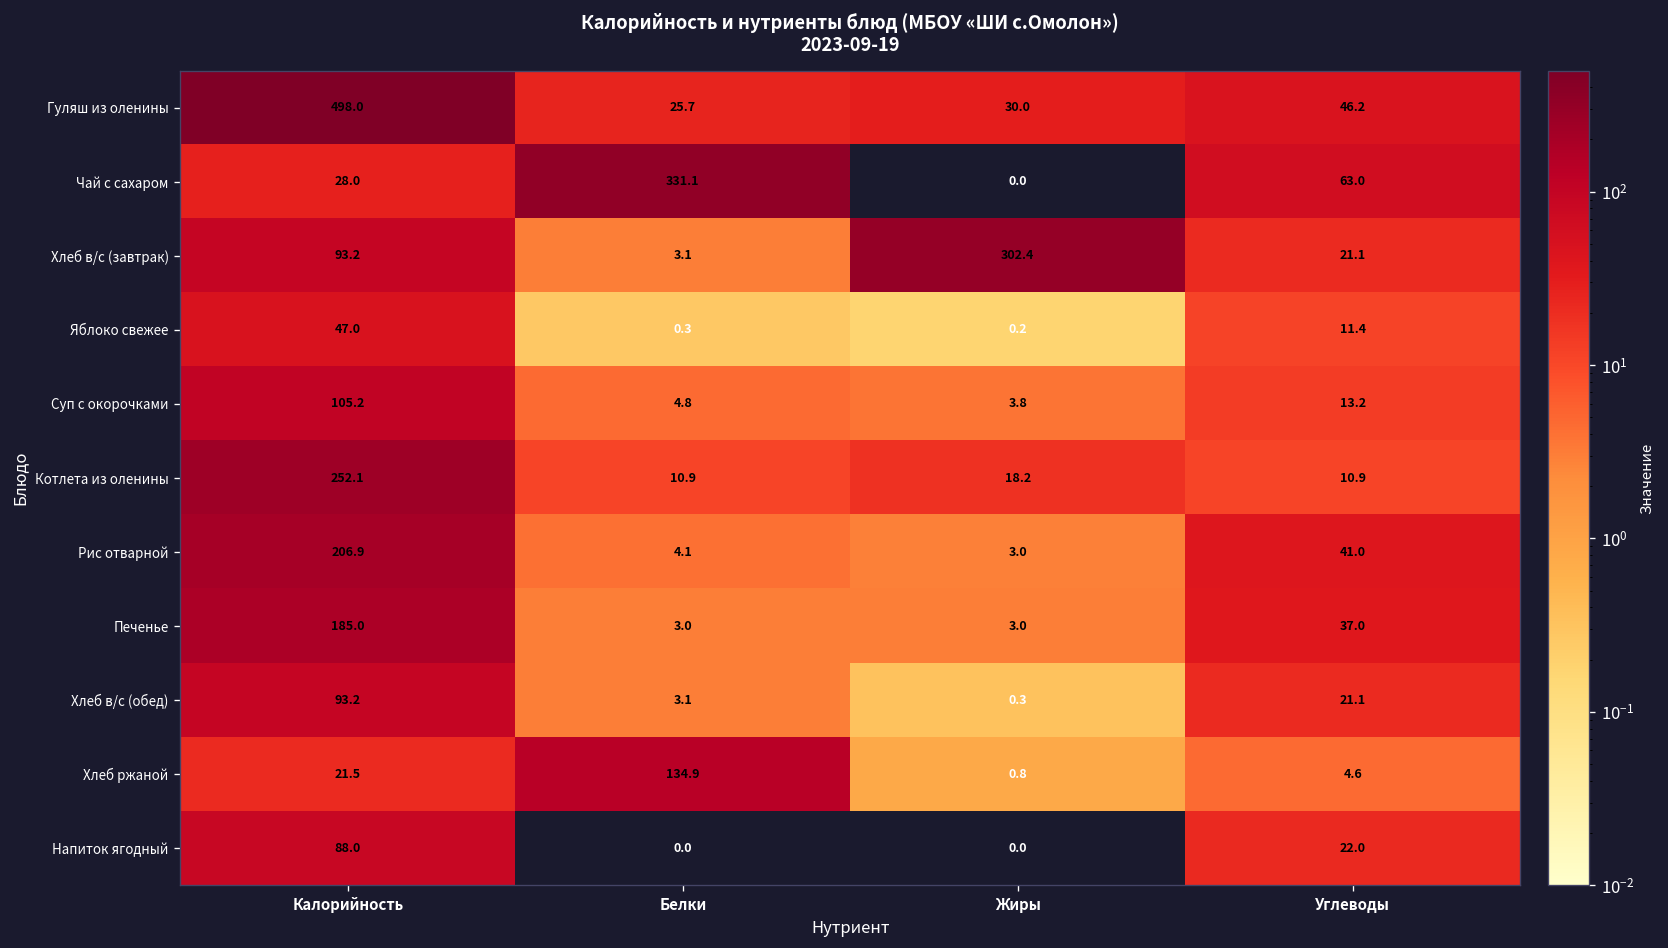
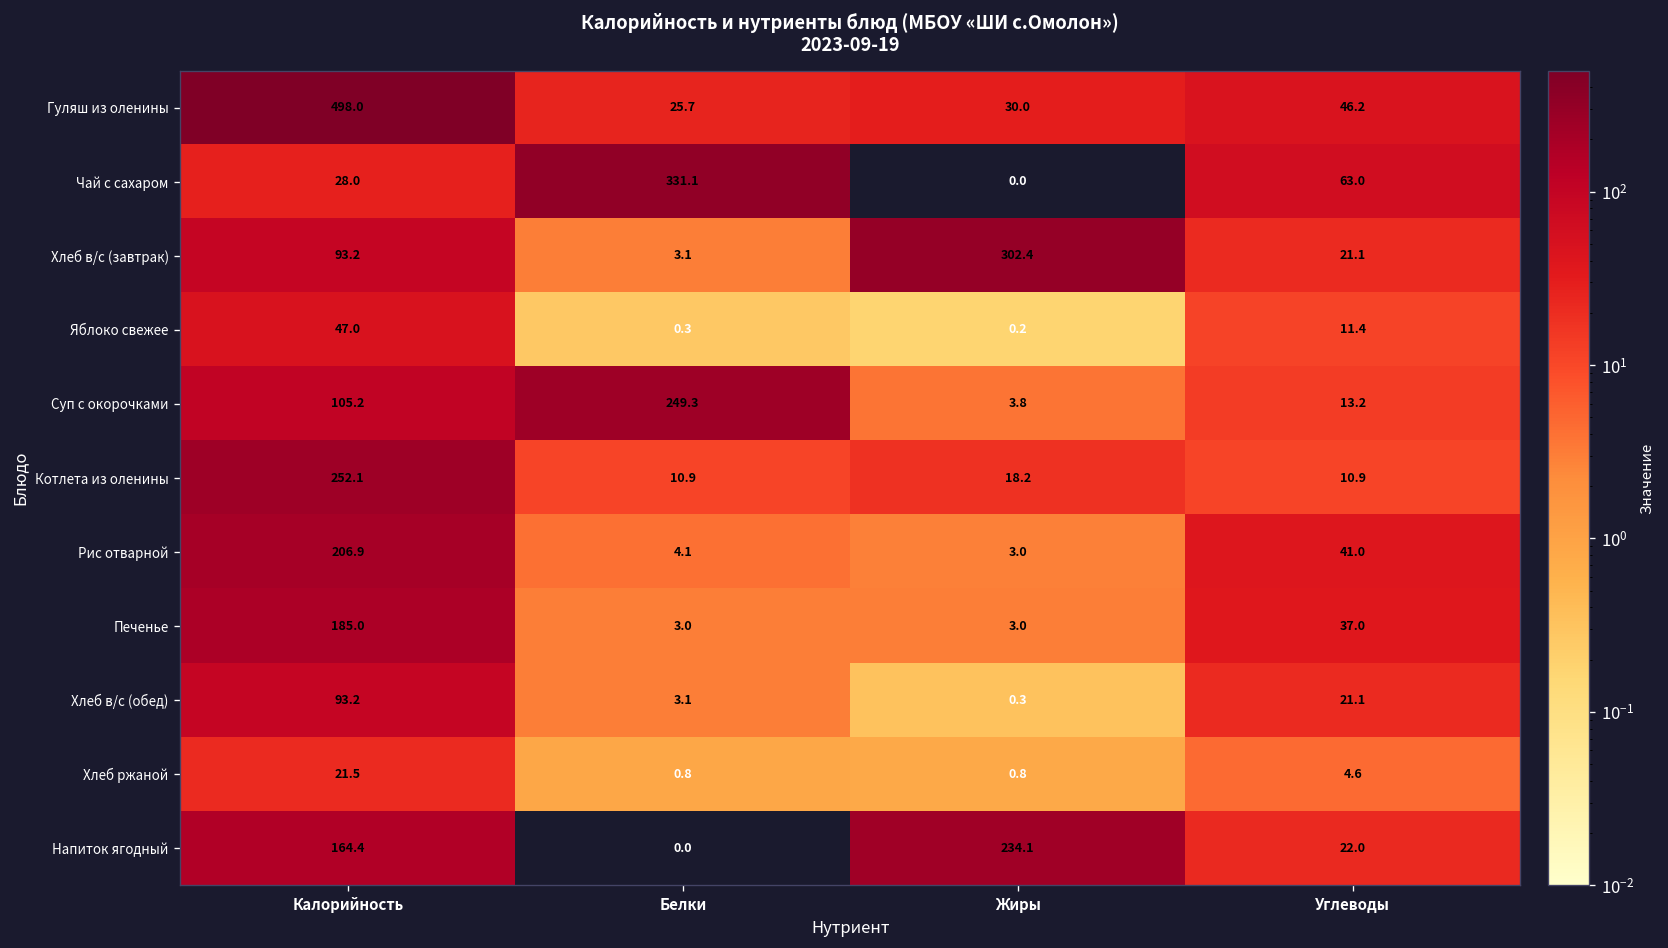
  {
    "Гуляш из оленины": {
      "Калорийность": 498.0,
      "Белки": 25.7,
      "Жиры": 30.0,
      "Углеводы": 46.2
    },
    "Чай с сахаром": {
      "Калорийность": 28.0,
      "Белки": 331.1,
      "Жиры": 0.0,
      "Углеводы": 63.0
    },
    "Хлеб в/с (завтрак)": {
      "Калорийность": 93.2,
      "Белки": 3.1,
      "Жиры": 302.4,
      "Углеводы": 21.1
    },
    "Яблоко свежее": {
      "Калорийность": 47.0,
      "Белки": 0.3,
      "Жиры": 0.2,
      "Углеводы": 11.4
    },
    "Суп с окорочками": {
      "Калорийность": 105.2,
-     "Белки": 4.8,
+     "Белки": 249.3,
      "Жиры": 3.8,
      "Углеводы": 13.2
    },
    "Котлета из оленины": {
      "Калорийность": 252.1,
      "Белки": 10.9,
      "Жиры": 18.2,
      "Углеводы": 10.9
    },
    "Рис отварной": {
      "Калорийность": 206.9,
      "Белки": 4.1,
      "Жиры": 3.0,
      "Углеводы": 41.0
    },
    "Печенье": {
      "Калорийность": 185.0,
      "Белки": 3.0,
      "Жиры": 3.0,
      "Углеводы": 37.0
    },
    "Хлеб в/с (обед)": {
      "Калорийность": 93.2,
      "Белки": 3.1,
      "Жиры": 0.3,
      "Углеводы": 21.1
    },
    "Хлеб ржаной": {
      "Калорийность": 21.5,
-     "Белки": 134.9,
+     "Белки": 0.8,
      "Жиры": 0.8,
      "Углеводы": 4.6
    },
    "Напиток ягодный": {
-     "Калорийность": 88.0,
+     "Калорийность": 164.4,
      "Белки": 0.0,
-     "Жиры": 0.0,
+     "Жиры": 234.1,
      "Углеводы": 22.0
    }
  }
